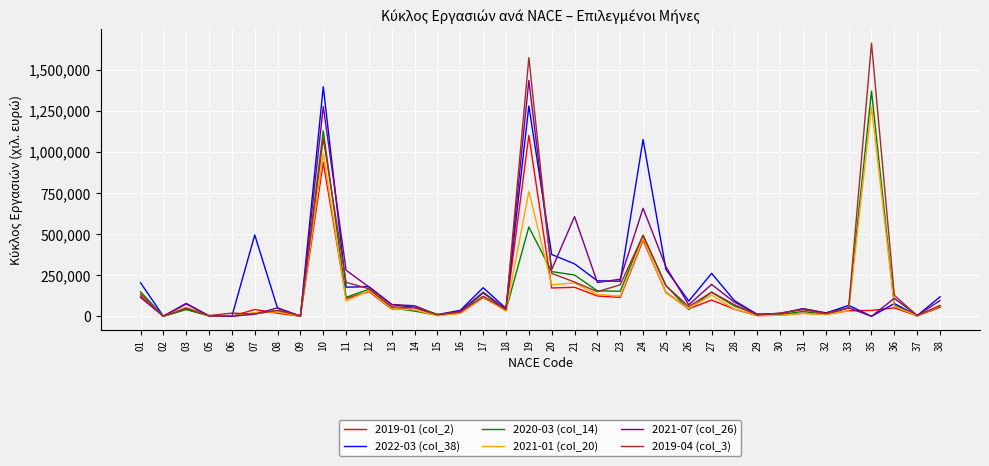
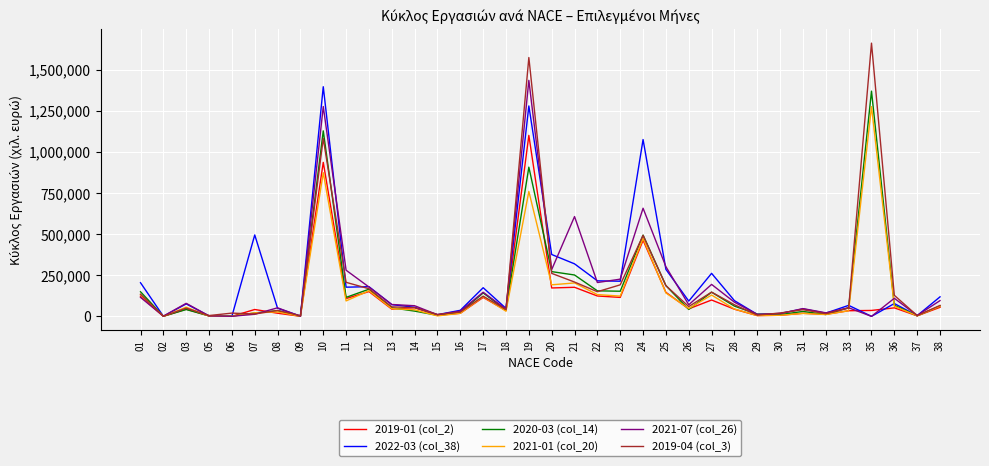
  {
    "2019-01 (col_2)": {
      "07": "40,000",
      "10": "940,000",
      "19": "1,100,000",
      "20": "170,000",
      "21": "180,000",
      "27": "100,000",
      "35": "40,000"
    },
    "2022-03 (col_38)": {
      "01": "200,000",
      "07": "500,000",
      "10": "1,400,000",
      "11": "180,000",
      "17": "170,000",
      "19": "1,280,000",
      "20": "380,000",
      "21": "320,000",
      "24": "1,080,000",
      "25": "290,000",
      "26": "90,000",
      "27": "260,000",
      "38": "120,000"
    },
    "2020-03 (col_14)": {
      "10": "1,130,000",
-     "19": "540,000",
+     "19": "910,000",
      "21": "250,000",
      "23": "150,000",
      "35": "1,370,000"
    },
    "2021-01 (col_20)": {
-     "10": "990,000",
+     "10": "870,000",
      "19": "760,000",
      "20": "190,000",
      "27": "130,000",
      "35": "1,280,000"
    },
    "2021-07 (col_26)": {
      "10": "1,280,000",
      "11": "280,000",
      "19": "1,440,000",
      "21": "610,000",
      "24": "660,000",
      "25": "300,000",
      "27": "190,000",
      "36": "110,000",
      "38": "100,000"
    },
    "2019-04 (col_3)": {
      "06": "20,000",
      "10": "1,080,000",
      "11": "210,000",
      "19": "1,570,000",
      "23": "190,000",
      "35": "1,660,000",
      "36": "130,000"
    }
  }
